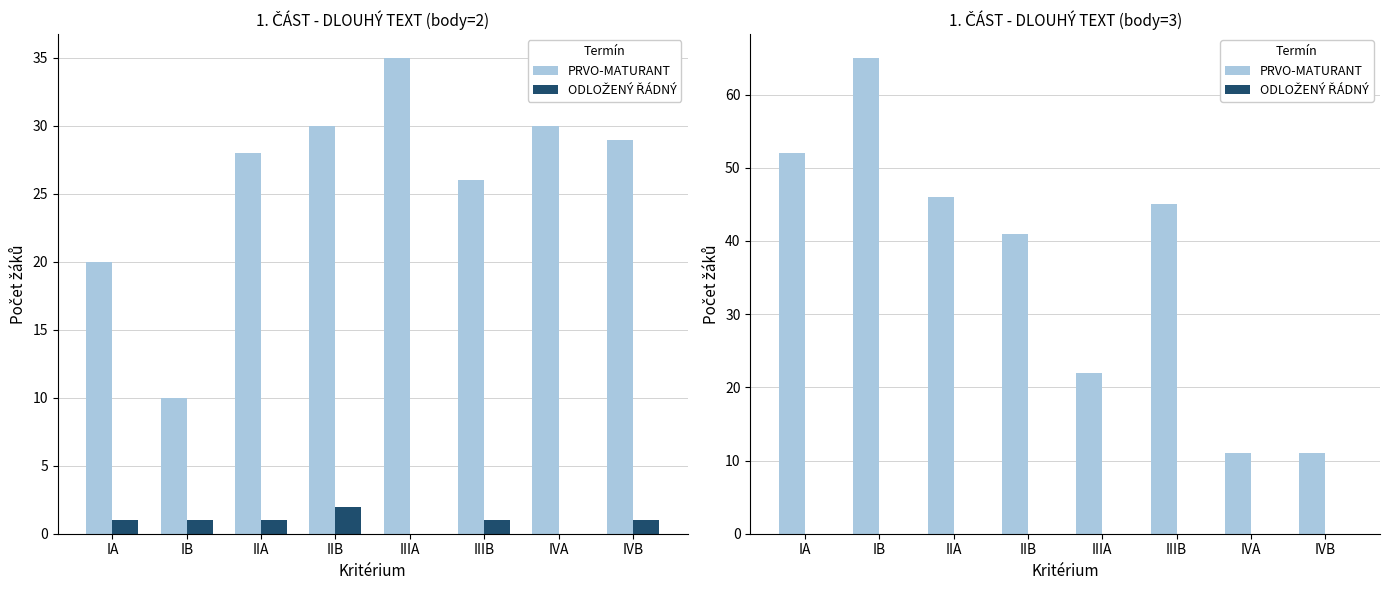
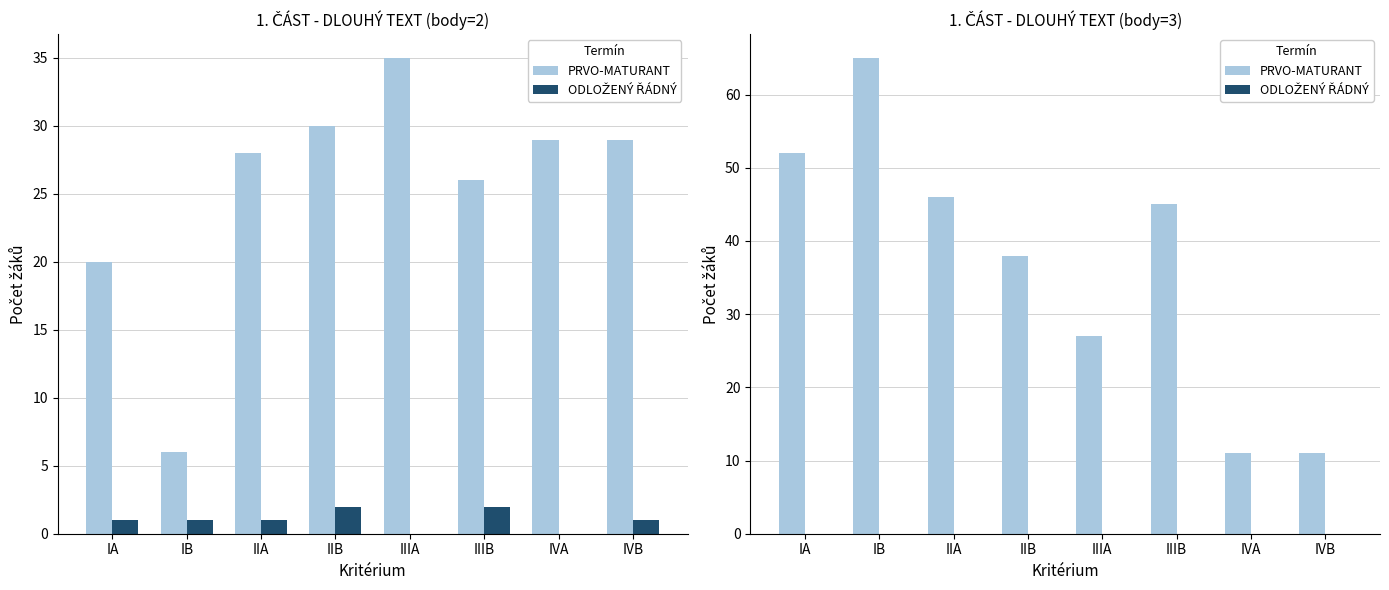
  {
    "1. ČÁST - DLOUHÝ TEXT (body=2)": {
      "PRVO-MATURANT": {
        "IA": 20,
-       "IB": 10,
+       "IB": 6,
        "IIA": 28,
        "IIB": 30,
        "IIIA": 35,
        "IIIB": 26,
-       "IVA": 30,
+       "IVA": 29,
        "IVB": 29
      },
      "ODLOŽENÝ ŘÁDNÝ": {
        "IA": 1,
        "IB": 1,
        "IIA": 1,
        "IIB": 2,
        "IIIA": 0,
-       "IIIB": 1,
+       "IIIB": 2,
        "IVA": 0,
        "IVB": 1
      }
    },
    "1. ČÁST - DLOUHÝ TEXT (body=3)": {
      "PRVO-MATURANT": {
        "IA": 52,
        "IB": 65,
        "IIA": 46,
-       "IIB": 41,
-       "IIIA": 22,
+       "IIB": 38,
+       "IIIA": 27,
        "IIIB": 45,
        "IVA": 11,
        "IVB": 11
      },
      "ODLOŽENÝ ŘÁDNÝ": {
        "IA": 0,
        "IB": 0,
        "IIA": 0,
        "IIB": 0,
        "IIIA": 0,
        "IIIB": 0,
        "IVA": 0,
        "IVB": 0
      }
    }
  }
